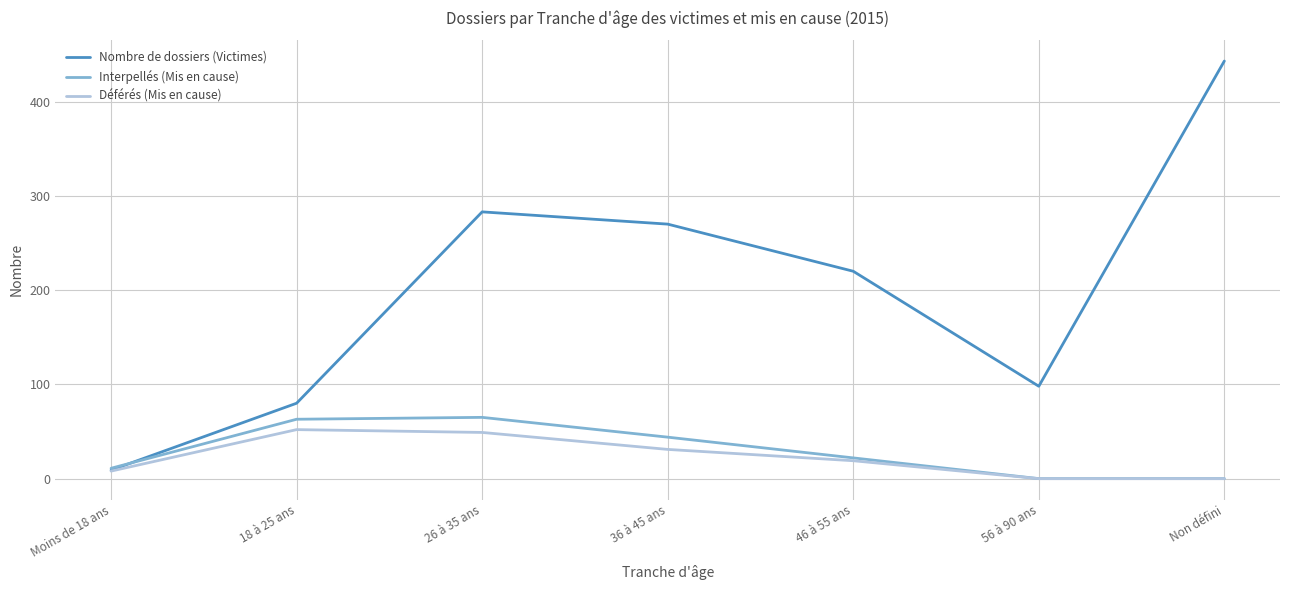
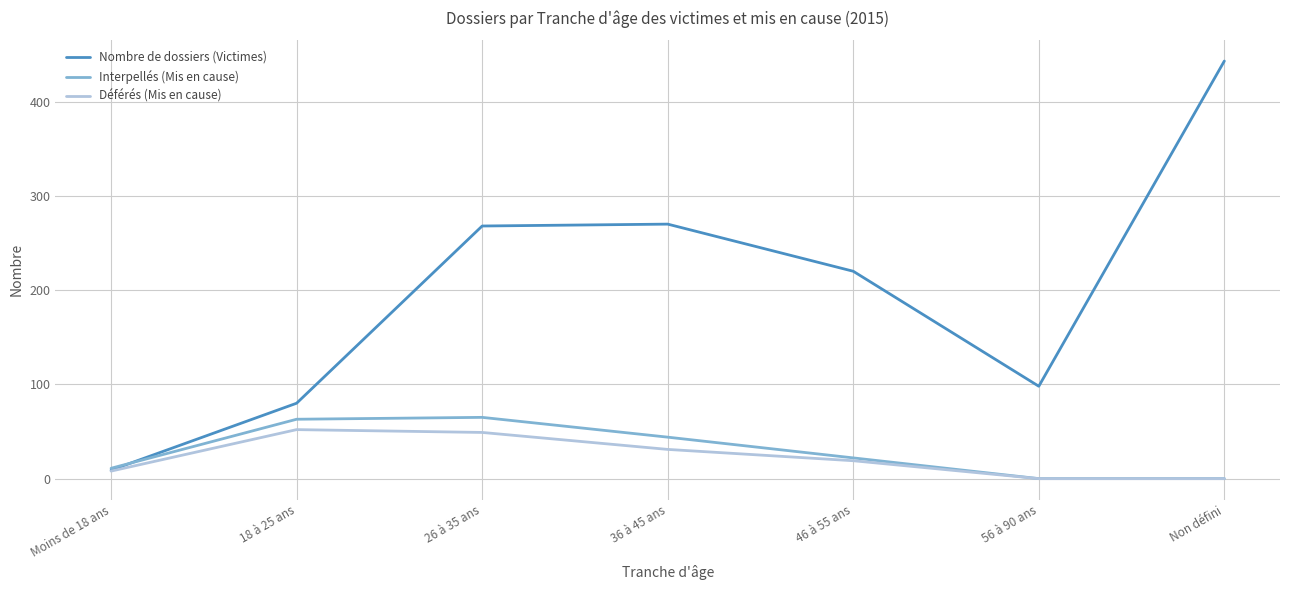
  {
    "Nombre de dossiers (Victimes)": {
      "18 à 25 ans": 80,
-     "26 à 35 ans": 280,
+     "26 à 35 ans": 270,
      "36 à 45 ans": 270,
      "46 à 55 ans": 220,
      "56 à 90 ans": 100,
      "Non défini": 440
    }
  }
